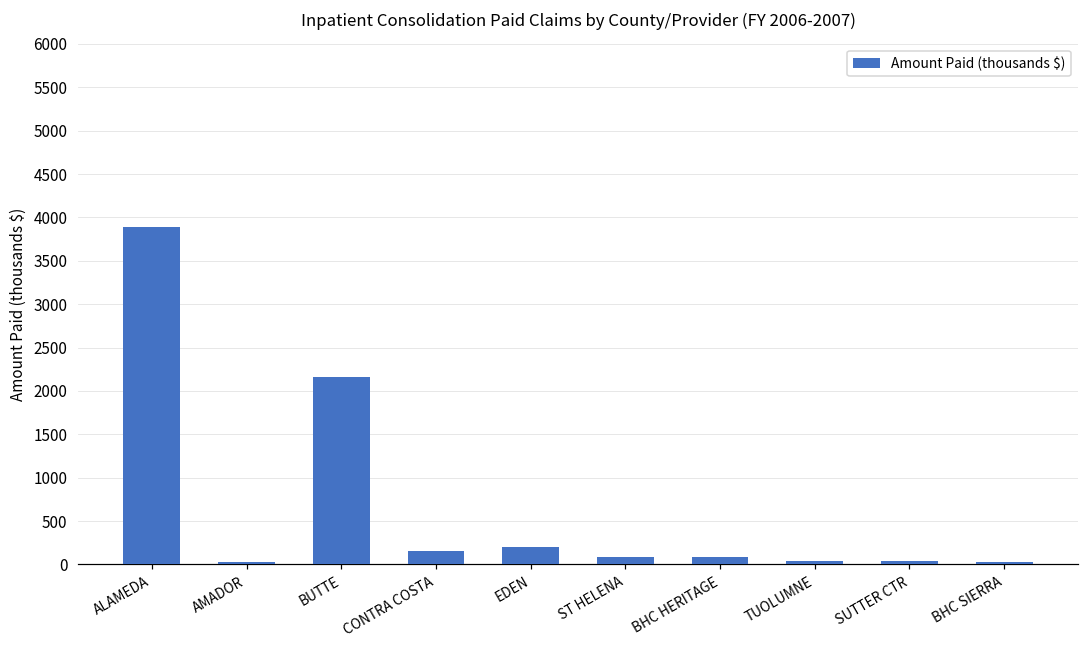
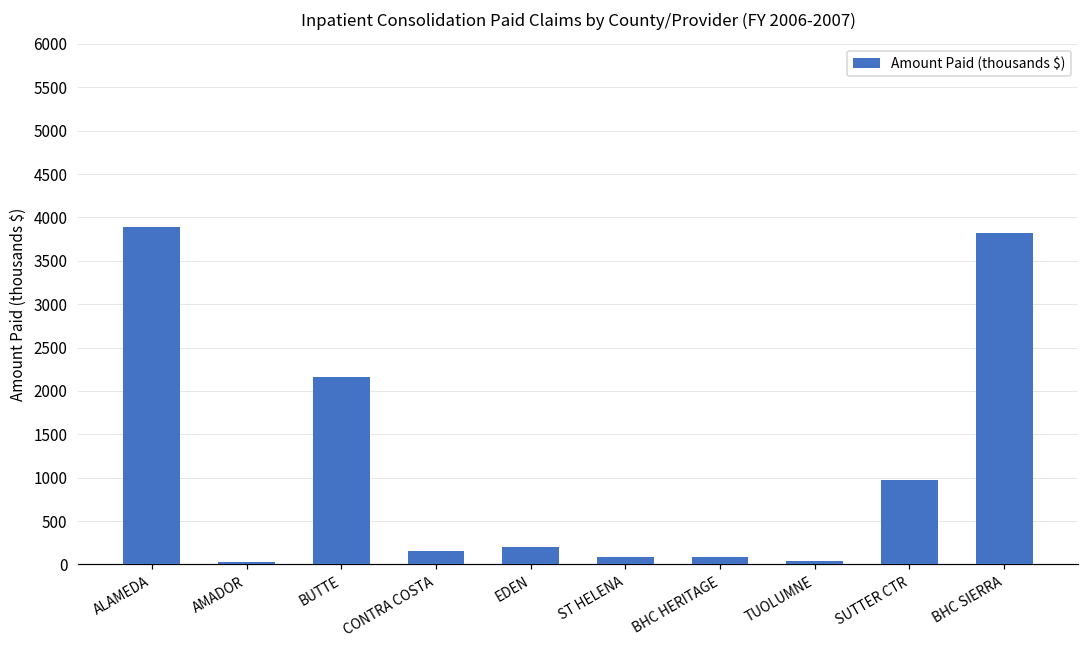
  {
    "ALAMEDA": 3900,
    "BUTTE": 2200,
    "CONTRA COSTA": 200,
    "EDEN": 200,
    "ST HELENA": 100,
    "BHC HERITAGE": 100,
    "TUOLUMNE": 0,
-   "SUTTER CTR": 0,
-   "BHC SIERRA": 0
+   "SUTTER CTR": 1000,
+   "BHC SIERRA": 3800
  }
